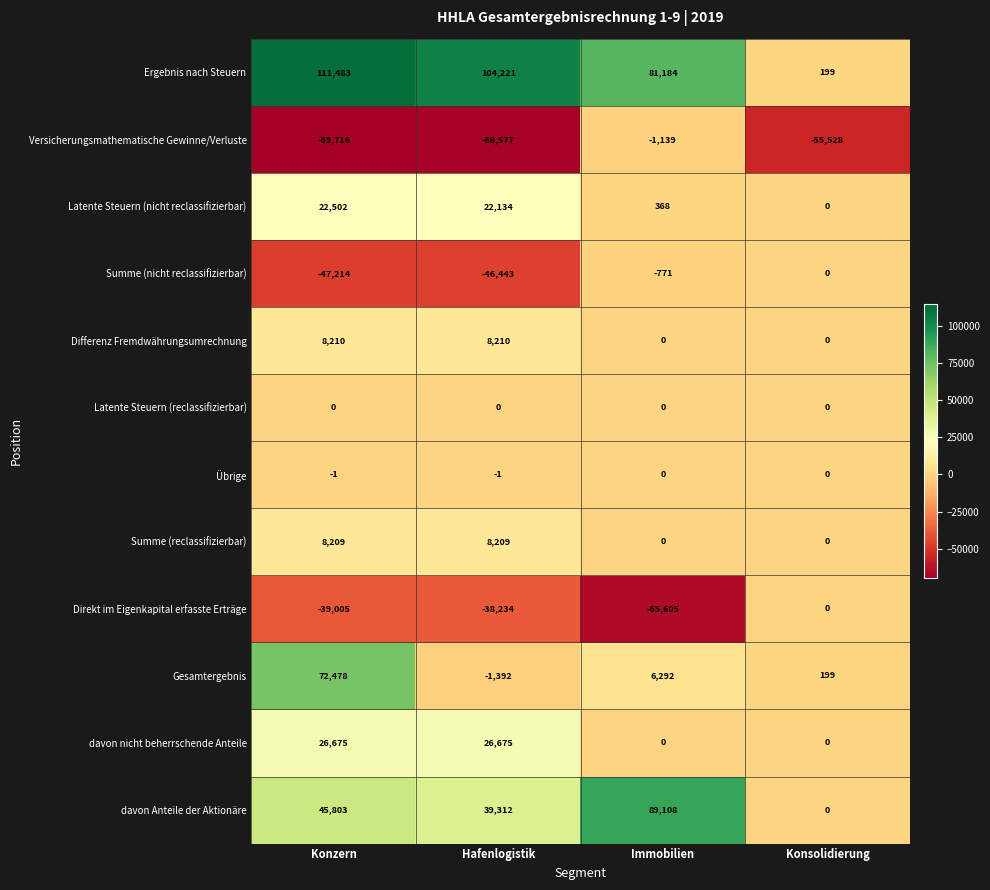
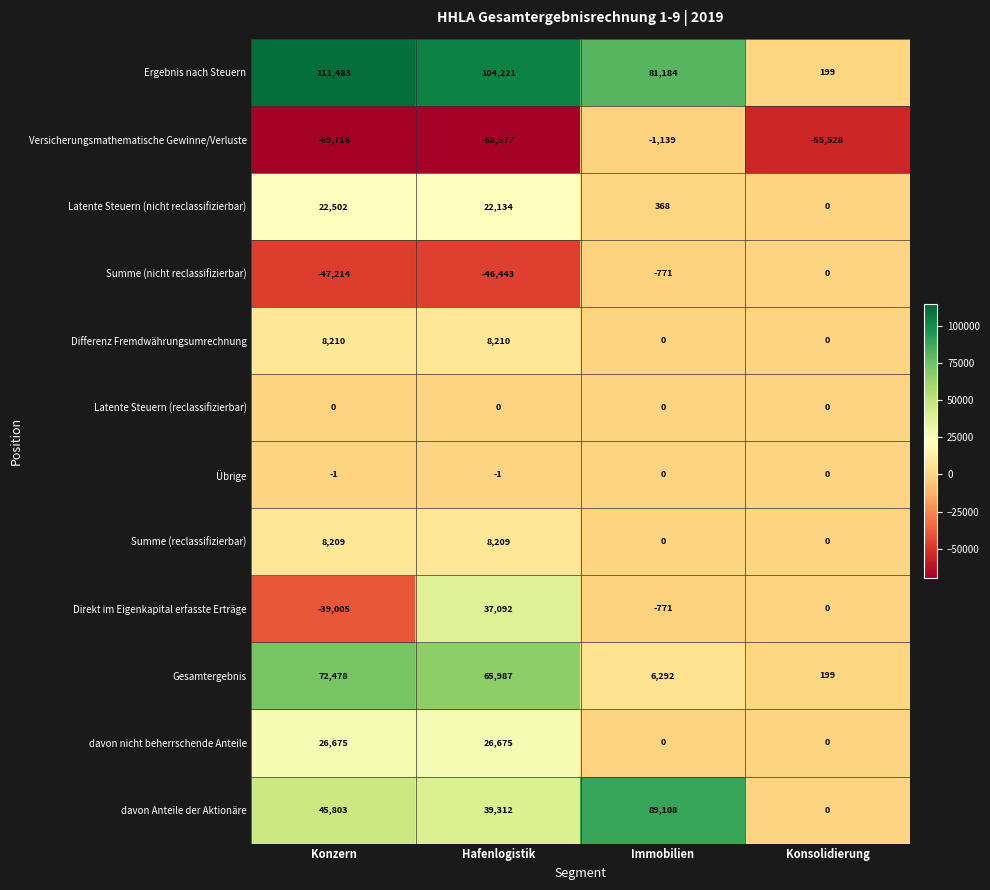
  {
    "Ergebnis nach Steuern": {
      "Konzern": "111,483",
      "Hafenlogistik": "104,221",
      "Immobilien": "81,184",
      "Konsolidierung": "199"
    },
    "Versicherungsmathematische Gewinne/Verluste": {
      "Konzern": "-69,716",
      "Hafenlogistik": "-68,577",
      "Immobilien": "-1,139",
      "Konsolidierung": "-55,528"
    },
    "Latente Steuern (nicht reclassifizierbar)": {
      "Konzern": "22,502",
      "Hafenlogistik": "22,134",
      "Immobilien": "368",
      "Konsolidierung": "0"
    },
    "Summe (nicht reclassifizierbar)": {
      "Konzern": "-47,214",
      "Hafenlogistik": "-46,443",
      "Immobilien": "-771",
      "Konsolidierung": "0"
    },
    "Differenz Fremdwährungsumrechnung": {
      "Konzern": "8,210",
      "Hafenlogistik": "8,210",
      "Immobilien": "0",
      "Konsolidierung": "0"
    },
    "Latente Steuern (reclassifizierbar)": {
      "Konzern": "0",
      "Hafenlogistik": "0",
      "Immobilien": "0",
      "Konsolidierung": "0"
    },
    "Übrige": {
      "Konzern": "-1",
      "Hafenlogistik": "-1",
      "Immobilien": "0",
      "Konsolidierung": "0"
    },
    "Summe (reclassifizierbar)": {
      "Konzern": "8,209",
      "Hafenlogistik": "8,209",
      "Immobilien": "0",
      "Konsolidierung": "0"
    },
    "Direkt im Eigenkapital erfasste Erträge": {
      "Konzern": "-39,005",
-     "Hafenlogistik": "-38,234",
-     "Immobilien": "-65,605",
+     "Hafenlogistik": "37,092",
+     "Immobilien": "-771",
      "Konsolidierung": "0"
    },
    "Gesamtergebnis": {
      "Konzern": "72,478",
-     "Hafenlogistik": "-1,392",
+     "Hafenlogistik": "65,987",
      "Immobilien": "6,292",
      "Konsolidierung": "199"
    },
    "davon nicht beherrschende Anteile": {
      "Konzern": "26,675",
      "Hafenlogistik": "26,675",
      "Immobilien": "0",
      "Konsolidierung": "0"
    },
    "davon Anteile der Aktionäre": {
      "Konzern": "45,803",
      "Hafenlogistik": "39,312",
      "Immobilien": "89,108",
      "Konsolidierung": "0"
    }
  }
